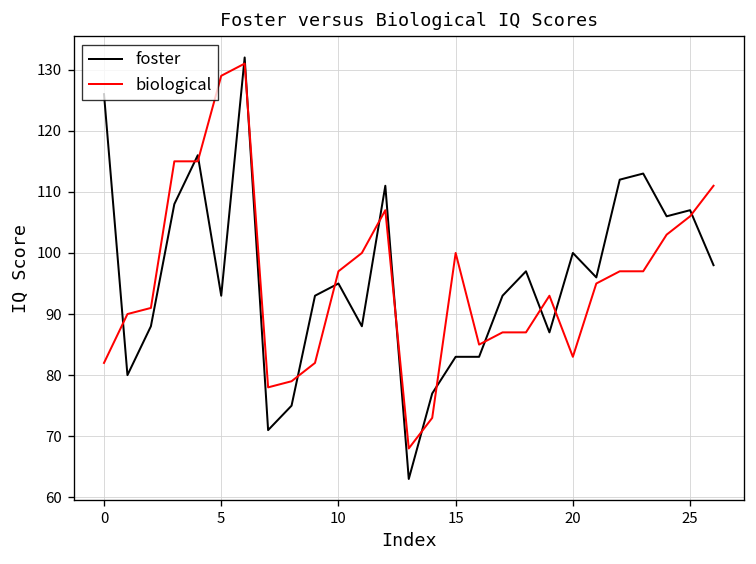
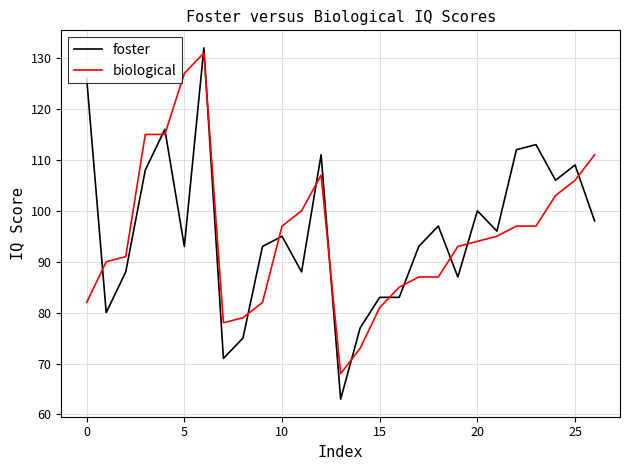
  {
    "foster": {
      "5": 93,
      "10": 95,
      "15": 83,
      "20": 100,
-     "25": 107
+     "25": 109
    },
    "biological": {
      "0": 82,
-     "5": 129,
+     "5": 127,
      "10": 97,
-     "15": 100,
-     "20": 83,
+     "15": 81,
+     "20": 94,
      "25": 106
    }
  }
